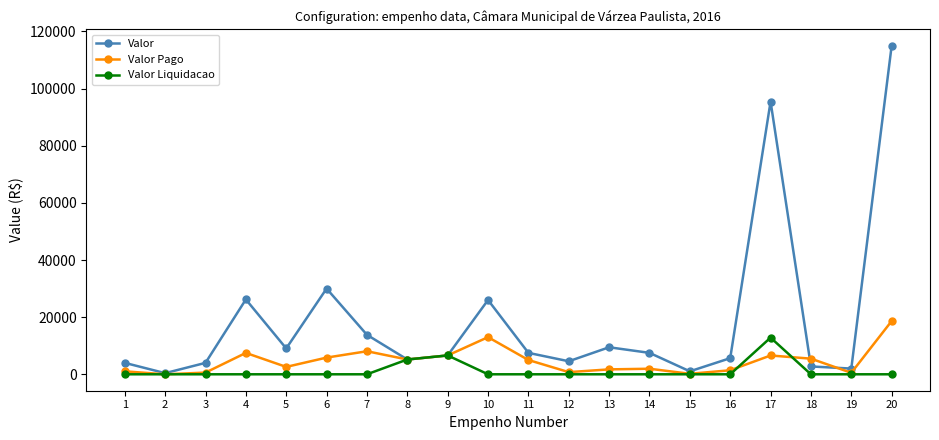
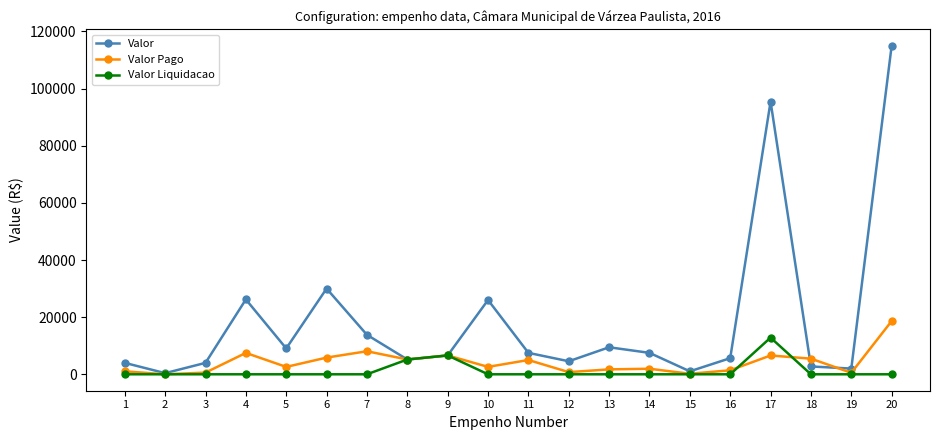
  {
    "Valor": {
      "1": 4000,
      "3": 4000,
      "4": 26000,
      "5": 9000,
      "6": 30000,
      "7": 14000,
      "10": 26000,
      "11": 8000,
      "12": 5000,
      "13": 9000,
      "14": 8000,
      "16": 6000,
      "17": 95000,
      "18": 3000,
      "19": 2000,
      "20": 115000
    },
    "Valor Pago": {
      "1": 1000,
      "4": 7000,
      "5": 3000,
      "6": 6000,
      "7": 8000,
-     "10": 13000,
+     "10": 3000,
      "11": 5000,
      "13": 2000,
      "14": 2000,
      "16": 1000,
      "17": 7000,
      "18": 5000,
      "20": 19000
    },
    "Valor Liquidacao": {
      "1": 0,
      "4": 0,
      "5": 0,
      "6": 0,
      "7": 0,
      "10": 0,
      "11": 0,
      "13": 0,
      "14": 0,
      "16": 0,
      "17": 13000,
      "18": 0,
      "20": 0
    }
  }
